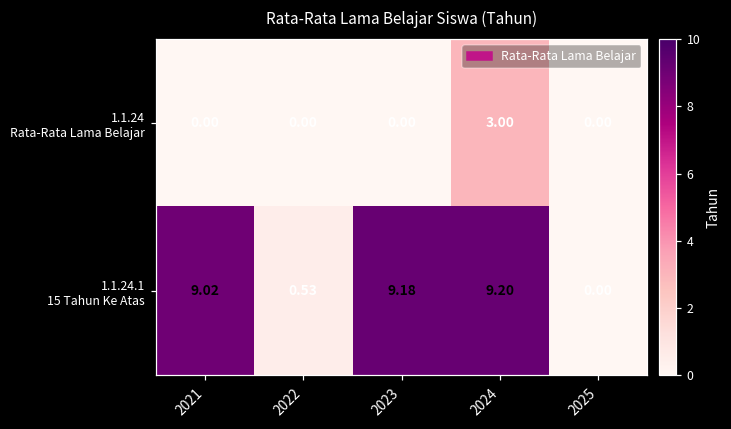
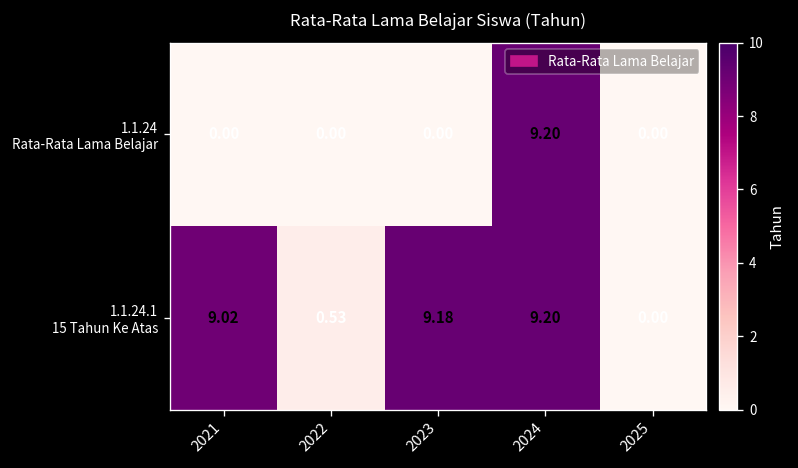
  {
    "1.1.24 Rata-Rata Lama Belajar": {
-     "2024": 3.00
+     "2024": 9.20
    },
    "1.1.24.1 15 Tahun Ke Atas": {
      "2021": 9.02,
      "2023": 9.18,
      "2024": 9.20
    }
  }
